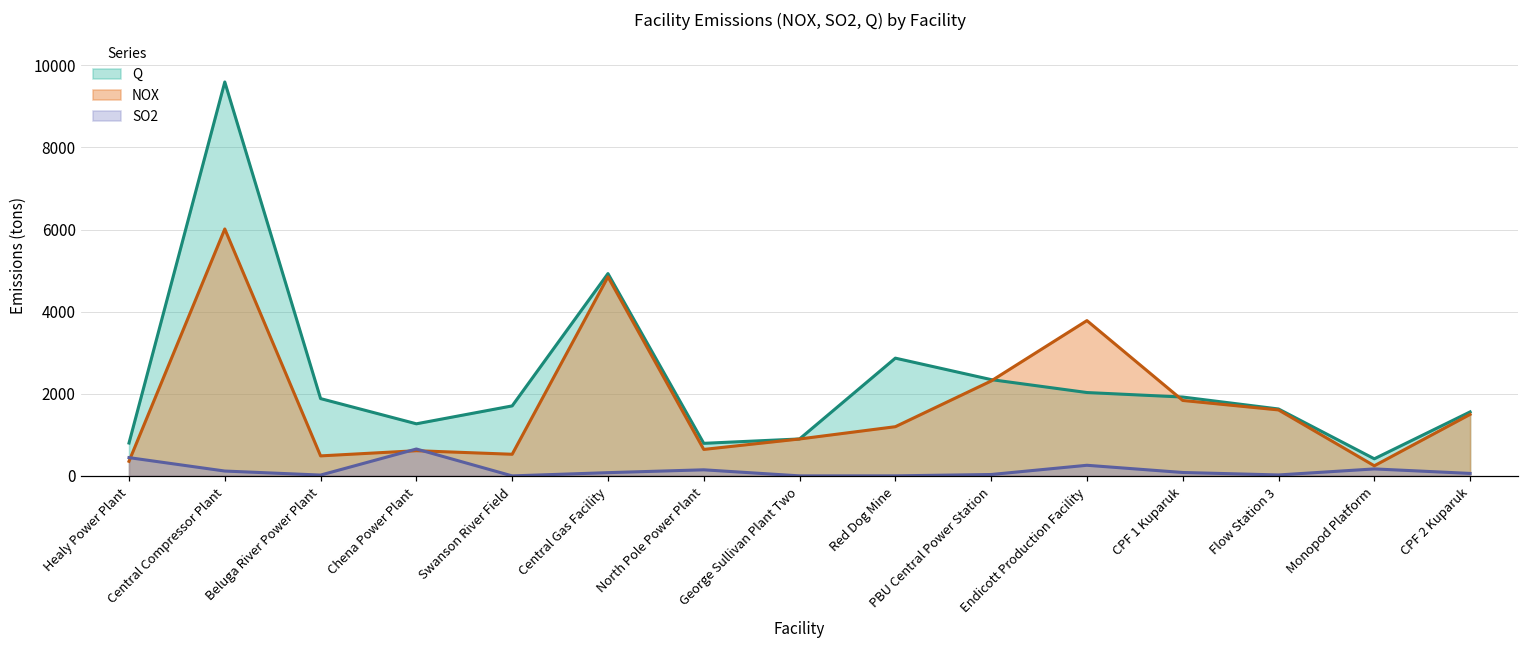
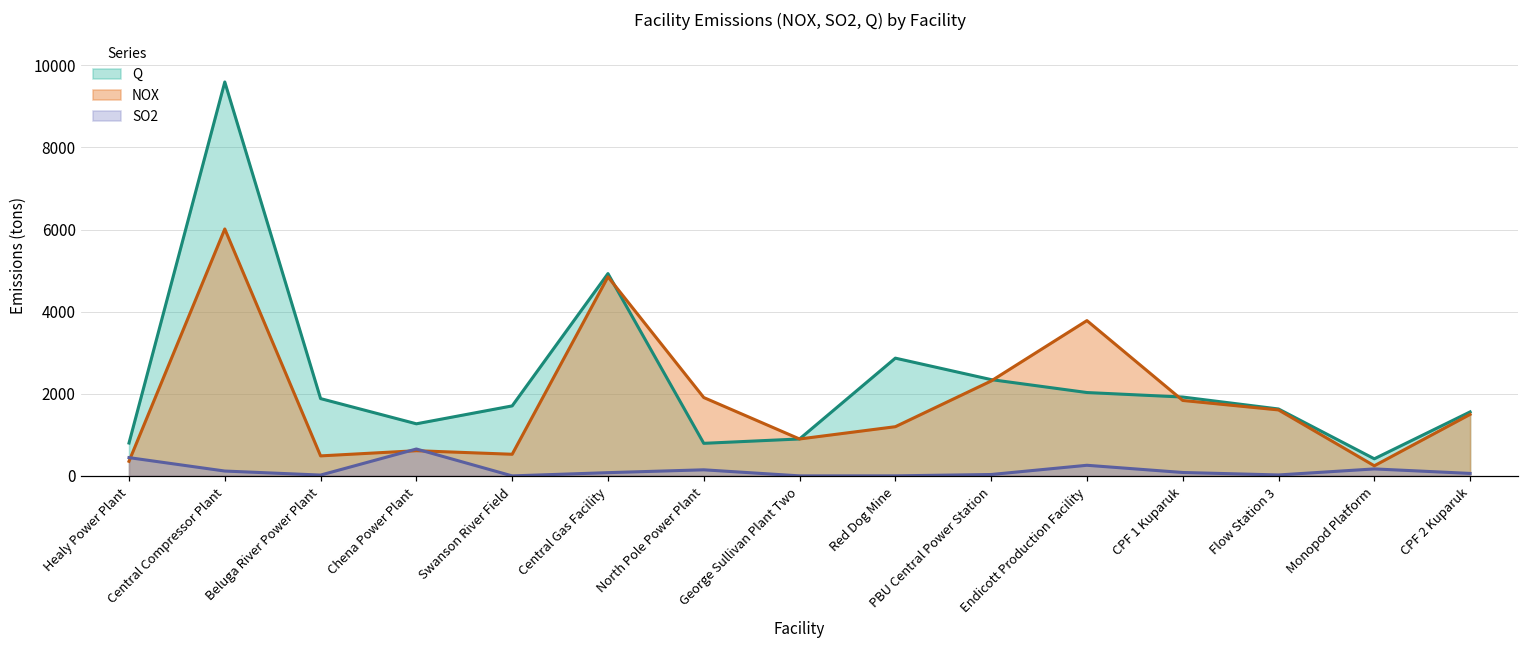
  {
    "NOX": {
      "Healy Power Plant": 400,
      "Central Compressor Plant": 6000,
      "Beluga River Power Plant": 500,
      "Swanson River Field": 500,
      "Central Gas Facility": 4800,
-     "North Pole Power Plant": 600,
+     "North Pole Power Plant": 1900,
      "Red Dog Mine": 1200,
      "Endicott Production Facility": 3800,
      "CPF 1 Kuparuk": 1800,
      "Monopod Platform": 200
    }
  }
